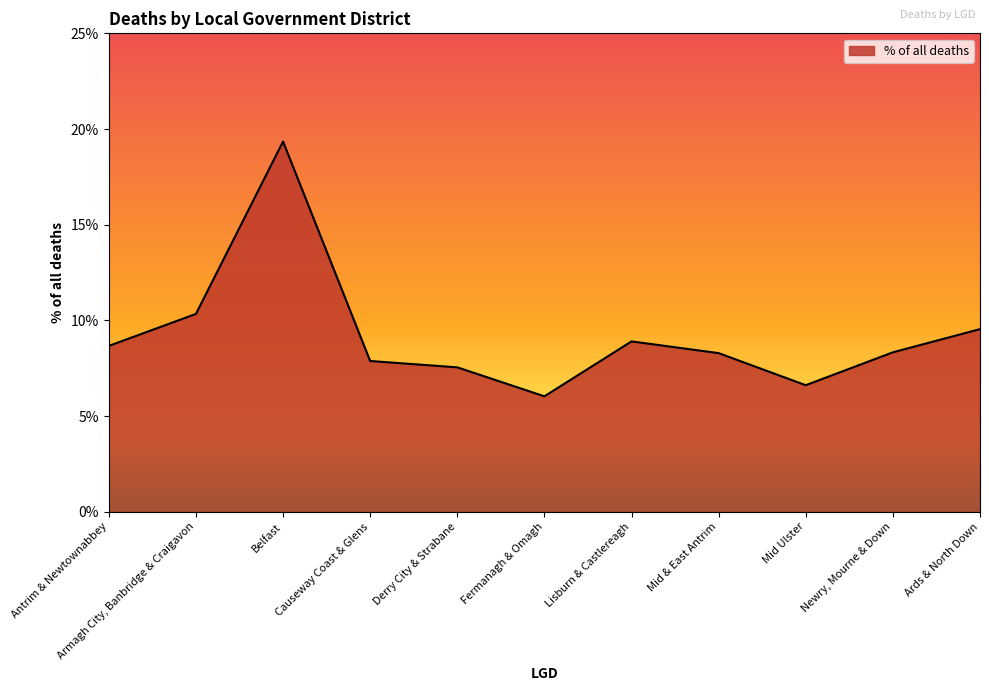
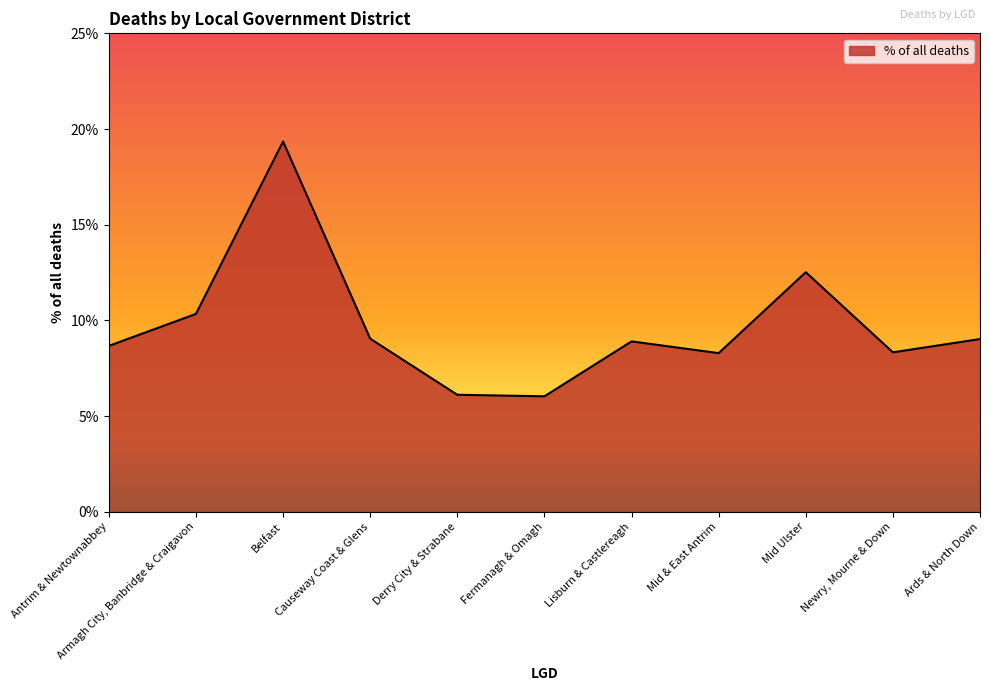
  {
    "Antrim & Newtownabbey": "8.7%",
    "Armagh City, Banbridge & Craigavon": "10.3%",
    "Belfast": "19.3%",
-   "Causeway Coast & Glens": "7.9%",
-   "Derry City & Strabane": "7.5%",
+   "Causeway Coast & Glens": "9.0%",
+   "Derry City & Strabane": "6.1%",
    "Fermanagh & Omagh": "6.0%",
    "Lisburn & Castlereagh": "8.9%",
    "Mid & East Antrim": "8.3%",
-   "Mid Ulster": "6.6%",
+   "Mid Ulster": "12.5%",
    "Newry, Mourne & Down": "8.3%",
-   "Ards & North Down": "9.5%"
+   "Ards & North Down": "9.0%"
  }
